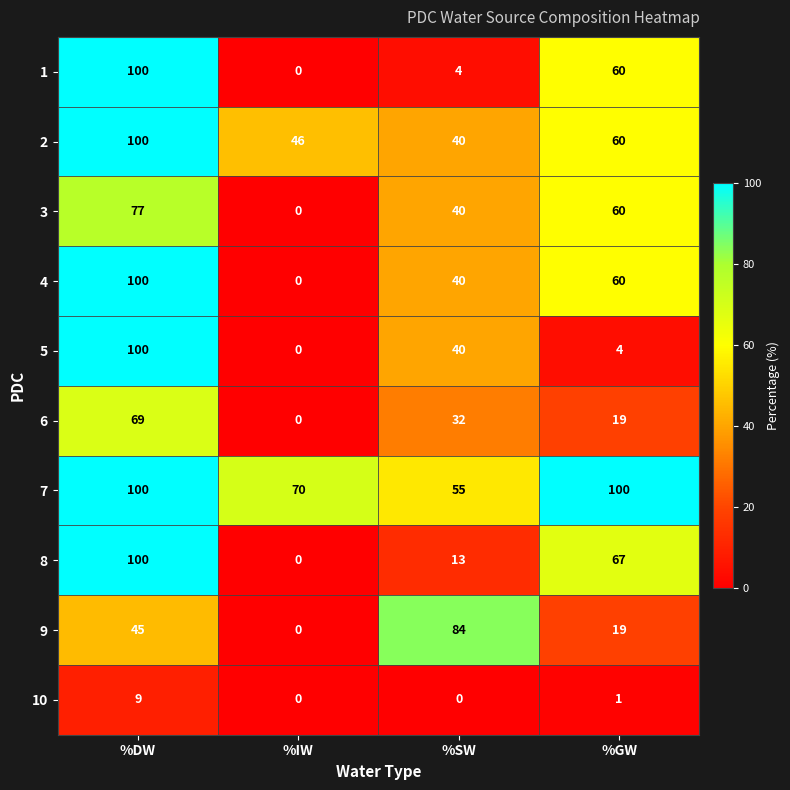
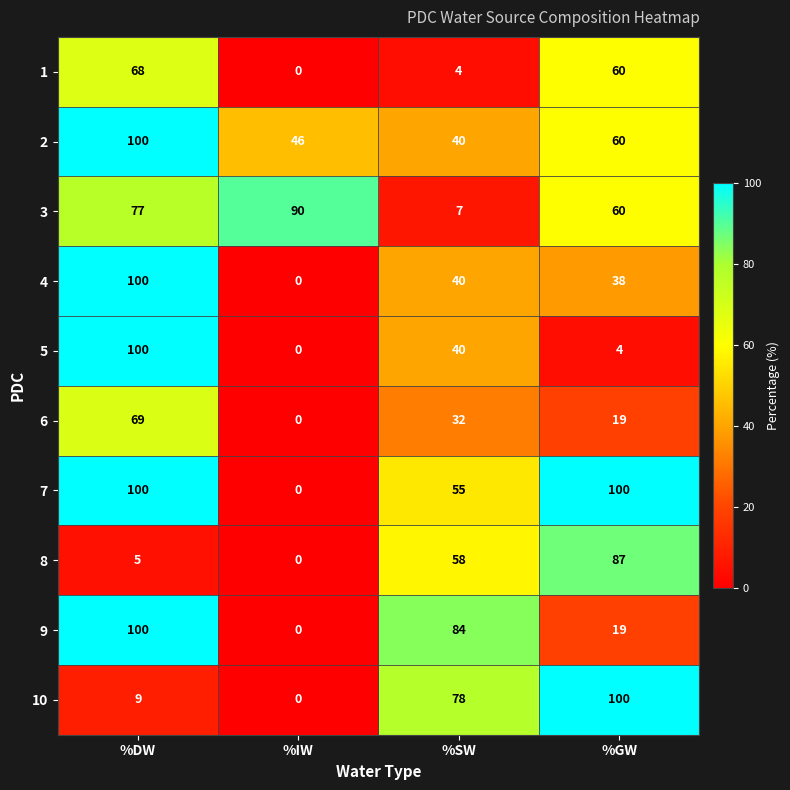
  {
    "1": {
-     "%DW": 100,
+     "%DW": 68,
      "%IW": 0,
      "%SW": 4,
      "%GW": 60
    },
    "2": {
      "%DW": 100,
      "%IW": 46,
      "%SW": 40,
      "%GW": 60
    },
    "3": {
      "%DW": 77,
-     "%IW": 0,
-     "%SW": 40,
+     "%IW": 90,
+     "%SW": 7,
      "%GW": 60
    },
    "4": {
      "%DW": 100,
      "%IW": 0,
      "%SW": 40,
-     "%GW": 60
+     "%GW": 38
    },
    "5": {
      "%DW": 100,
      "%IW": 0,
      "%SW": 40,
      "%GW": 4
    },
    "6": {
      "%DW": 69,
      "%IW": 0,
      "%SW": 32,
      "%GW": 19
    },
    "7": {
      "%DW": 100,
-     "%IW": 70,
+     "%IW": 0,
      "%SW": 55,
      "%GW": 100
    },
    "8": {
-     "%DW": 100,
+     "%DW": 5,
      "%IW": 0,
-     "%SW": 13,
-     "%GW": 67
+     "%SW": 58,
+     "%GW": 87
    },
    "9": {
-     "%DW": 45,
+     "%DW": 100,
      "%IW": 0,
      "%SW": 84,
      "%GW": 19
    },
    "10": {
      "%DW": 9,
      "%IW": 0,
-     "%SW": 0,
-     "%GW": 1
+     "%SW": 78,
+     "%GW": 100
    }
  }
